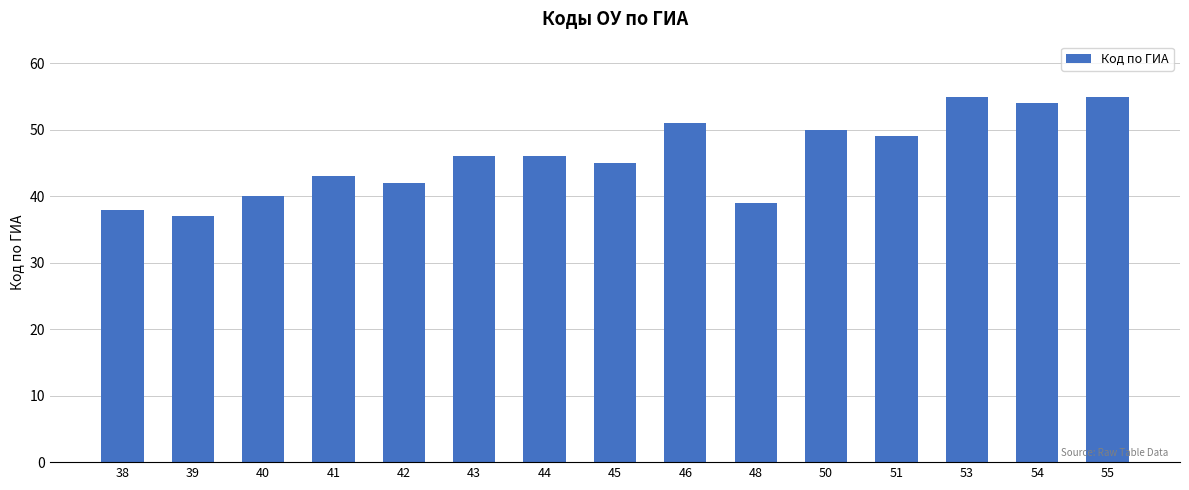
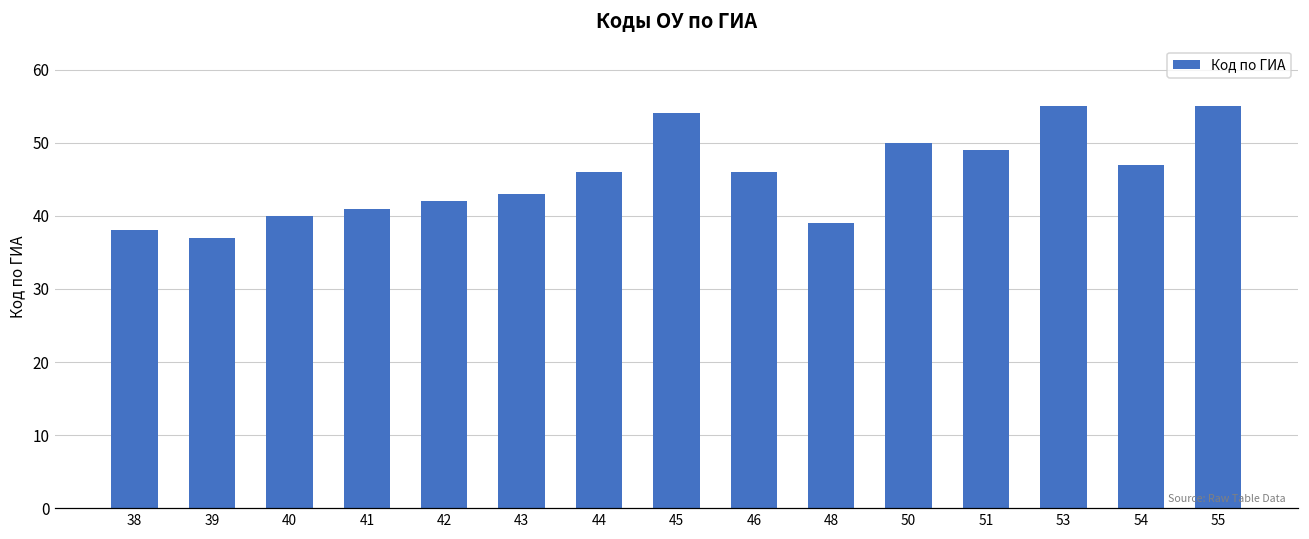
  {
    "38": 38,
    "39": 37,
    "40": 40,
-   "41": 43,
+   "41": 41,
    "42": 42,
-   "43": 46,
+   "43": 43,
    "44": 46,
-   "45": 45,
-   "46": 51,
+   "45": 54,
+   "46": 46,
    "48": 39,
    "50": 50,
    "51": 49,
    "53": 55,
-   "54": 54,
+   "54": 47,
    "55": 55
  }
